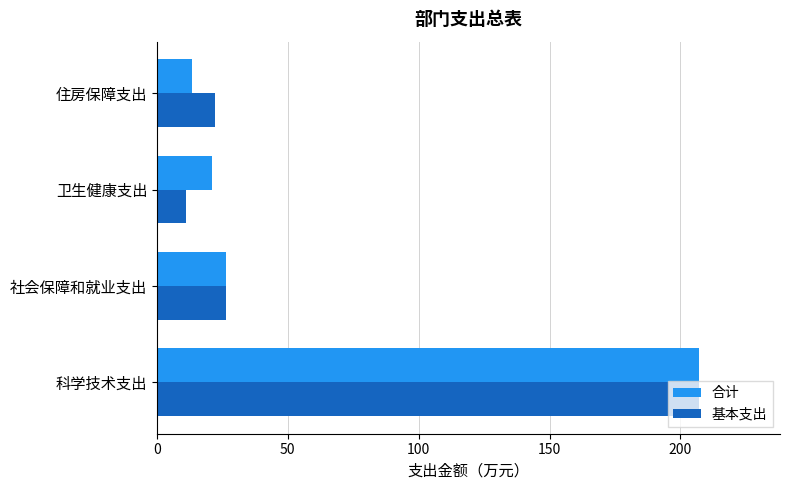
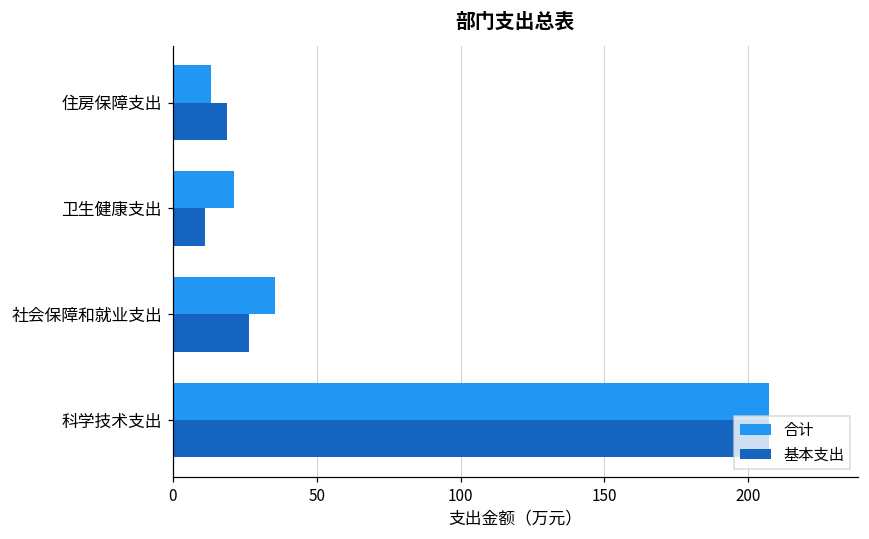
  {
    "合计": {
      "住房保障支出": 13,
      "卫生健康支出": 21,
-     "社会保障和就业支出": 26,
+     "社会保障和就业支出": 36,
      "科学技术支出": 207
    },
    "基本支出": {
-     "住房保障支出": 22,
+     "住房保障支出": 19,
      "卫生健康支出": 11,
      "社会保障和就业支出": 26
    }
  }
